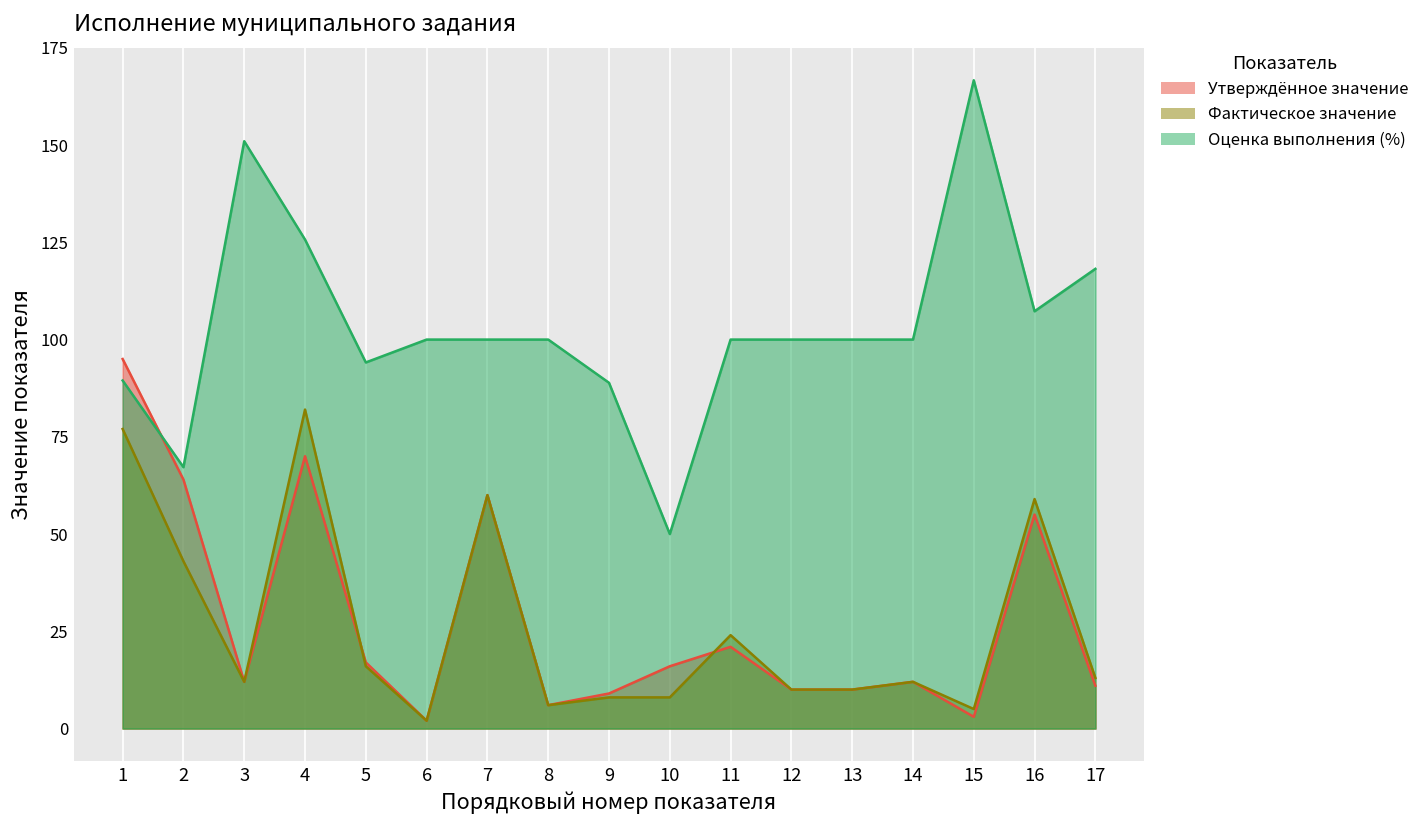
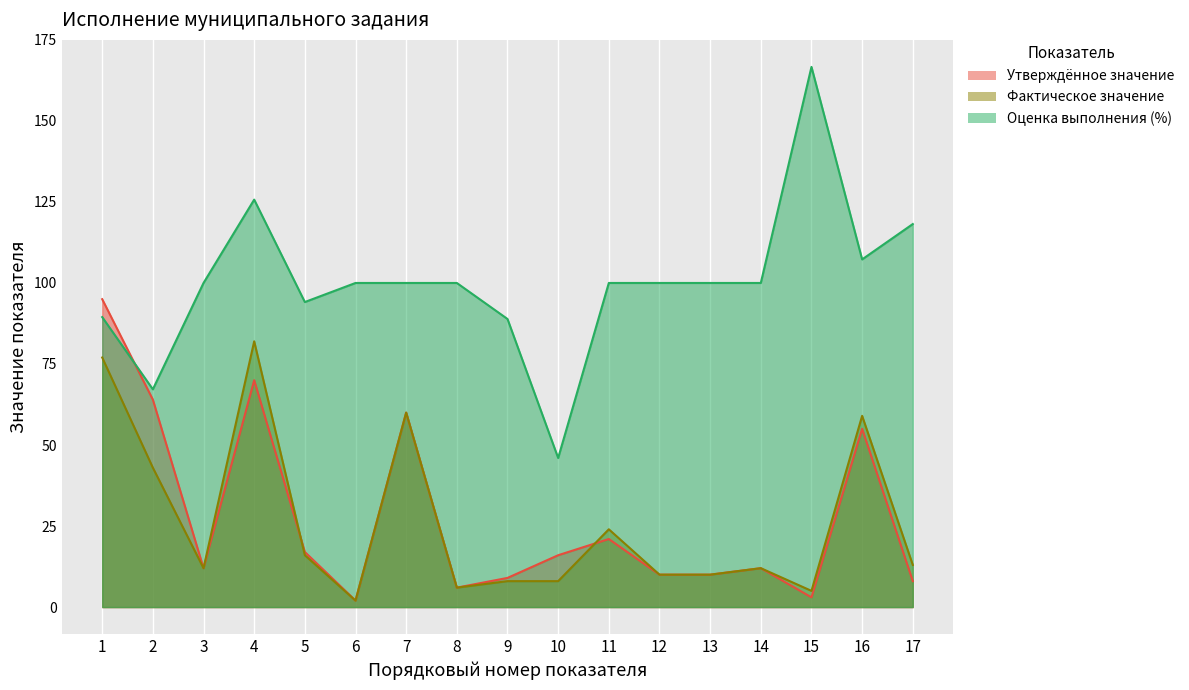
  {
    "Утверждённое значение": {
      "1": 95,
      "2": 64,
      "4": 70,
      "5": 17,
      "9": 9,
      "10": 16,
      "11": 21,
      "15": 3,
      "16": 55,
-     "17": 11
+     "17": 8
    },
    "Фактическое значение": {
      "1": 77,
      "2": 43,
      "4": 82,
      "5": 16,
      "9": 8,
      "10": 8,
      "11": 24,
      "15": 5,
      "16": 59,
      "17": 13
    },
    "Оценка выполнения (%)": {
      "1": 89,
      "2": 67,
-     "3": 151,
+     "3": 100,
      "4": 126,
      "5": 94,
      "6": 100,
      "7": 100,
      "8": 100,
      "9": 89,
-     "10": 50,
+     "10": 46,
      "11": 100,
      "12": 100,
      "13": 100,
      "14": 100,
      "15": 167,
      "16": 107,
      "17": 118
    }
  }
